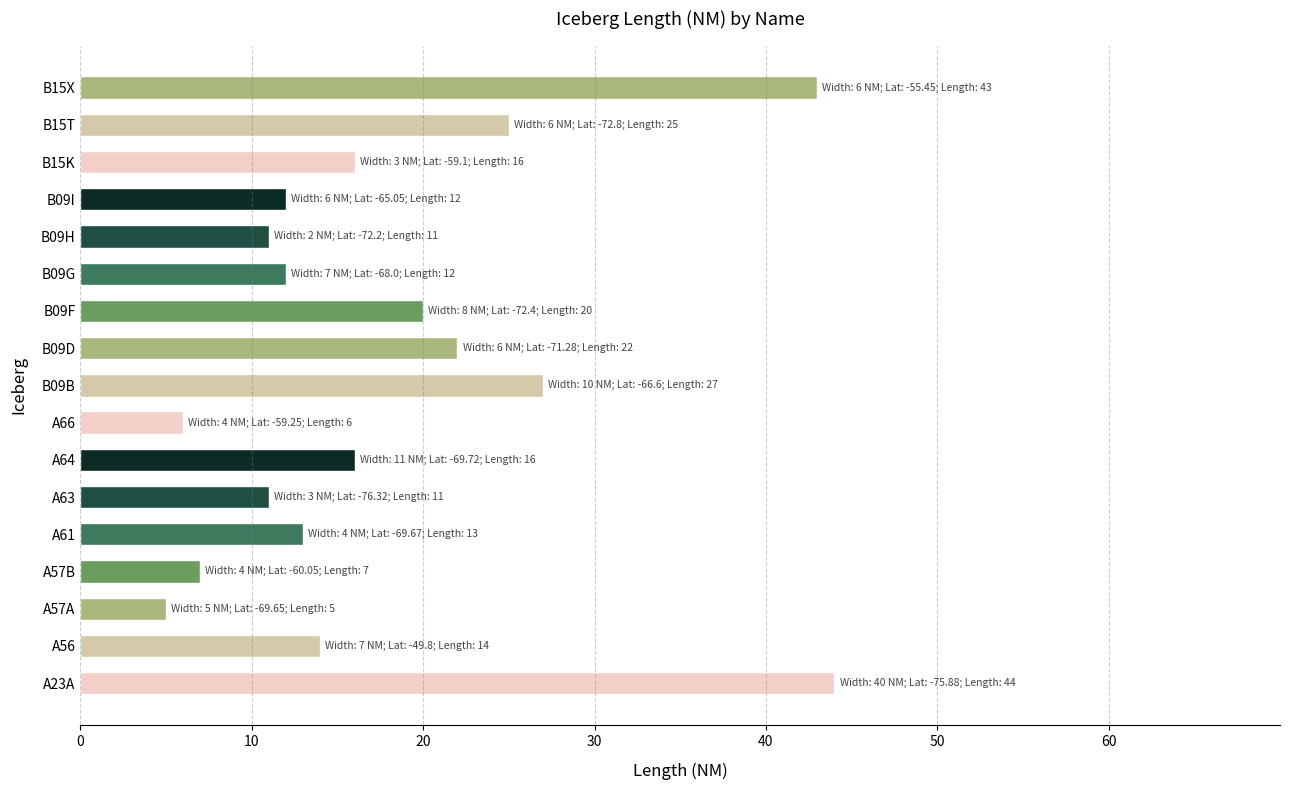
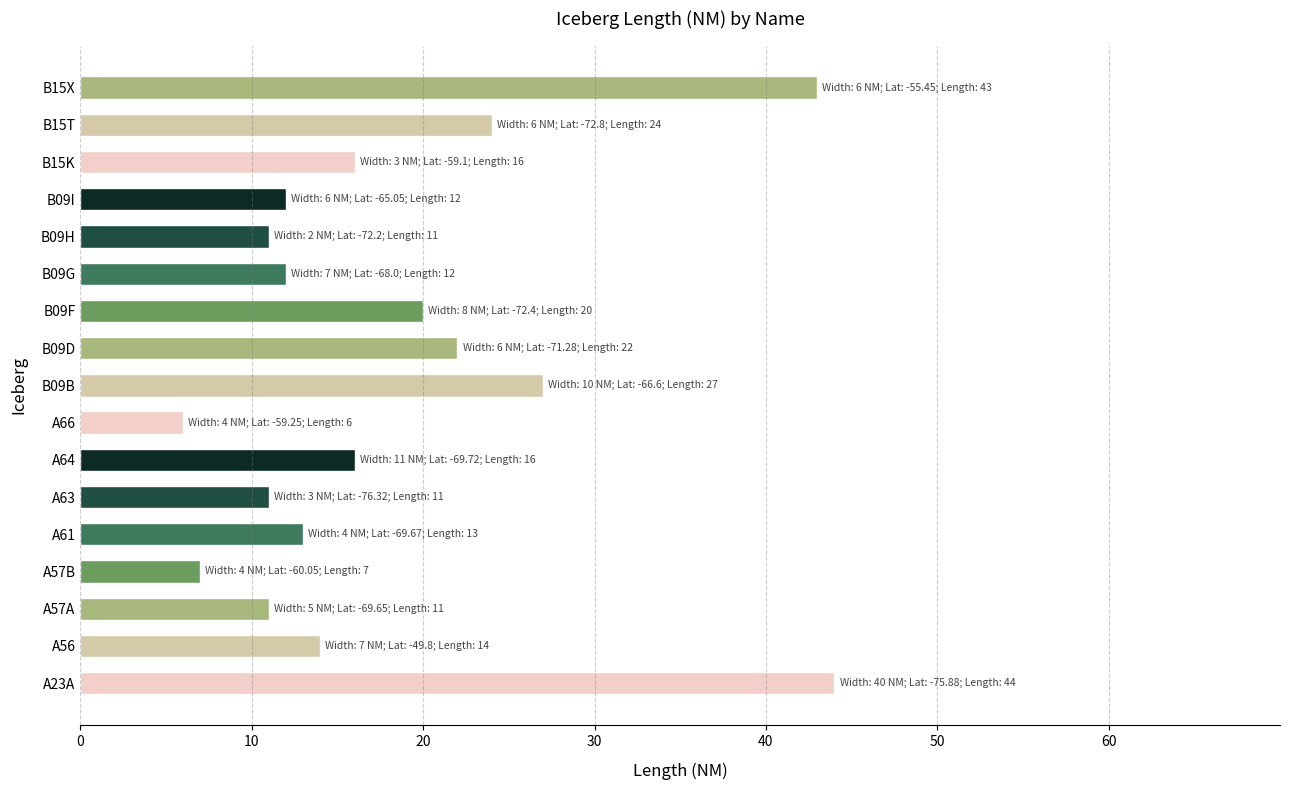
  {
    "B15X": 43,
-   "B15T": 25,
+   "B15T": 24,
    "B15K": 16,
    "B09I": 12,
    "B09H": 11,
    "B09G": 12,
    "B09F": 20,
    "B09D": 22,
    "B09B": 27,
    "A66": 6,
    "A64": 16,
    "A63": 11,
    "A61": 13,
    "A57B": 7,
-   "A57A": 5,
+   "A57A": 11,
    "A56": 14,
    "A23A": 44
  }
